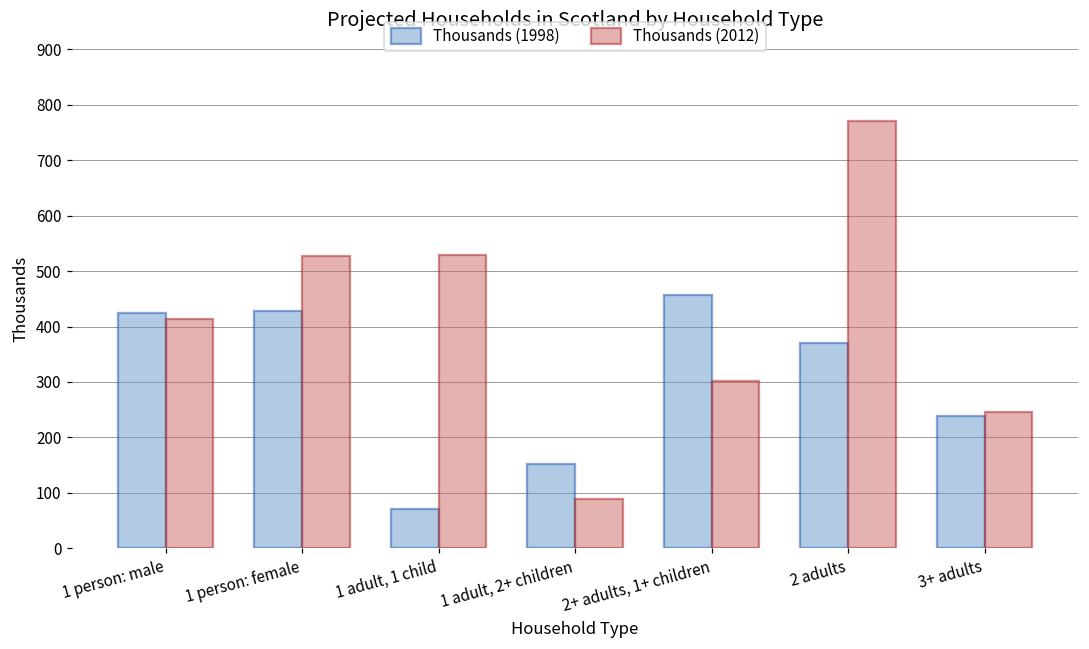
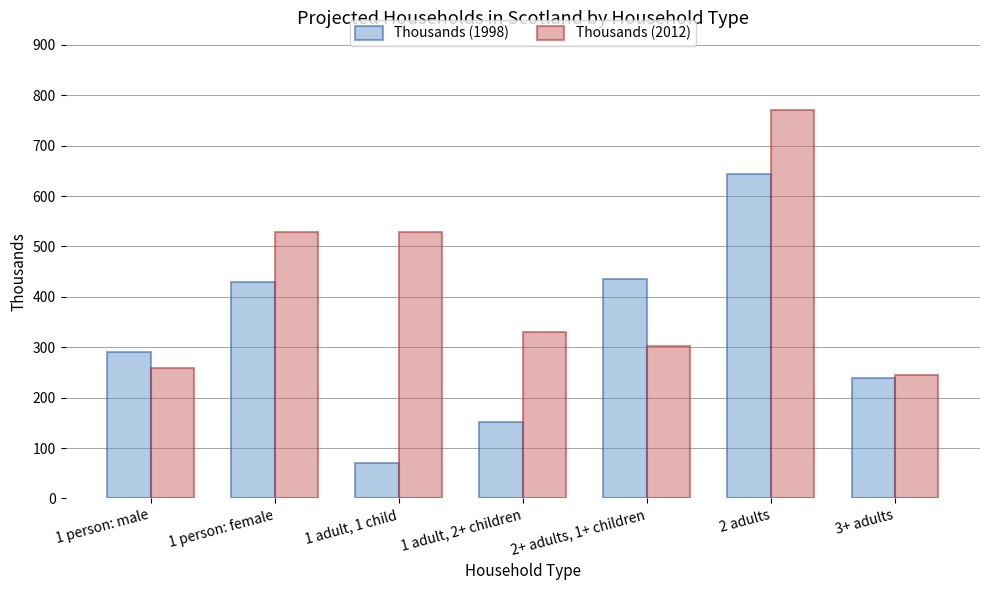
  {
    "Thousands (1998)": {
-     "1 person: male": 420,
+     "1 person: male": 290,
      "1 person: female": 430,
      "1 adult, 1 child": 70,
      "1 adult, 2+ children": 150,
-     "2+ adults, 1+ children": 460,
-     "2 adults": 370,
+     "2+ adults, 1+ children": 440,
+     "2 adults": 640,
      "3+ adults": 240
    },
    "Thousands (2012)": {
-     "1 person: male": 410,
+     "1 person: male": 260,
      "1 person: female": 530,
      "1 adult, 1 child": 530,
-     "1 adult, 2+ children": 90,
+     "1 adult, 2+ children": 330,
      "2+ adults, 1+ children": 300,
      "2 adults": 770,
      "3+ adults": 250
    }
  }
